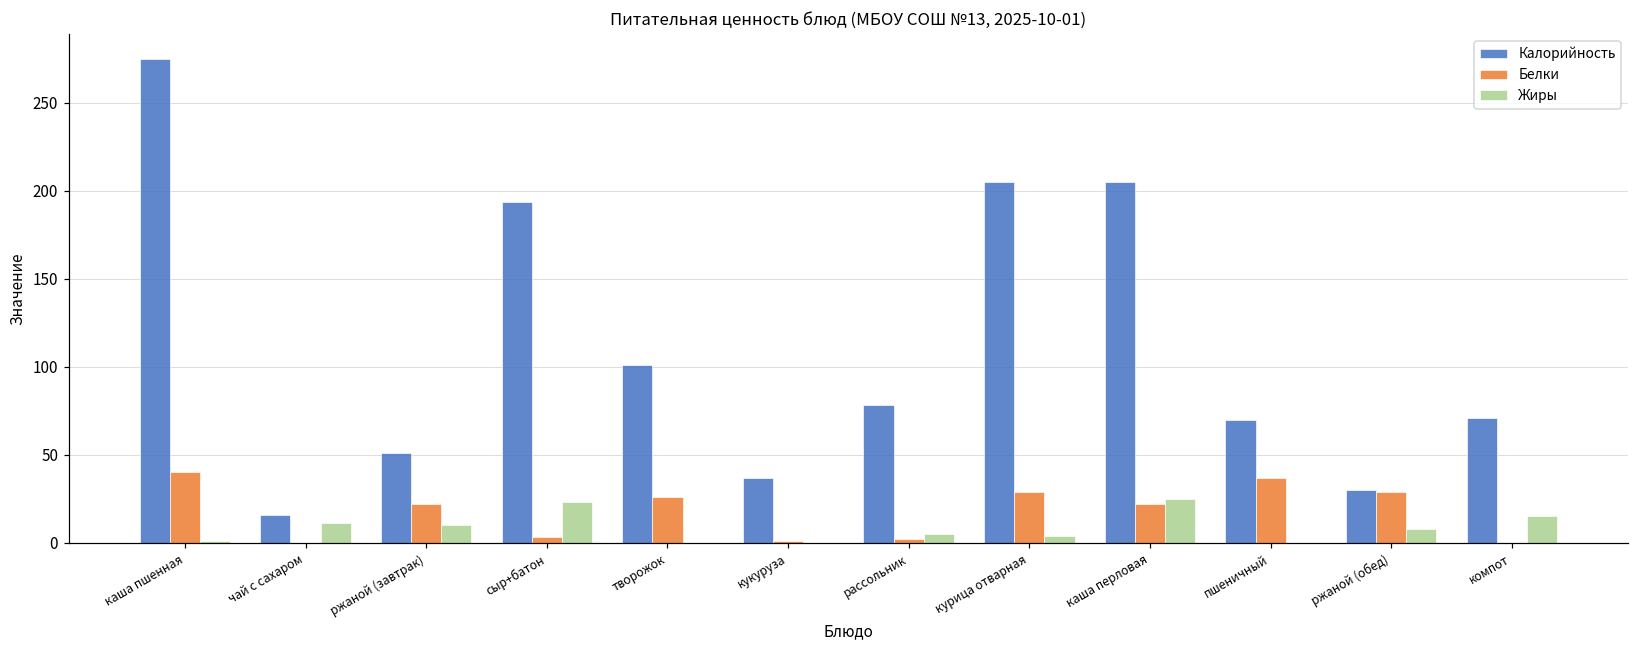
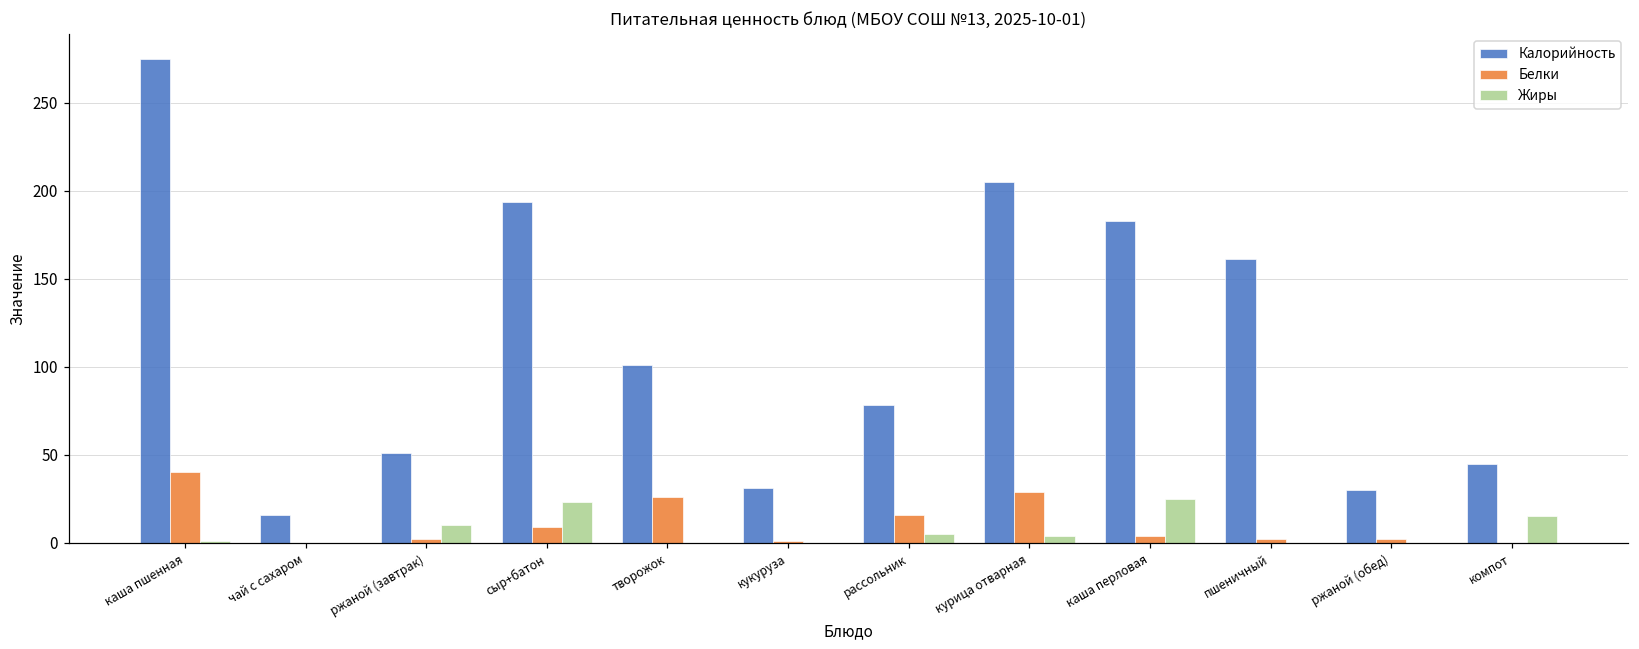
  {
    "Калорийность": {
      "каша пшенная": 275,
      "чай с сахаром": 16,
      "ржаной (завтрак)": 51,
      "сыр+батон": 194,
      "творожок": 101,
-     "кукуруза": 37,
+     "кукуруза": 31,
      "рассольник": 78,
      "курица отварная": 205,
-     "каша перловая": 205,
-     "пшеничный": 70,
+     "каша перловая": 183,
+     "пшеничный": 161,
      "ржаной (обед)": 30,
-     "компот": 71
+     "компот": 45
    },
    "Белки": {
      "каша пшенная": 40,
      "чай с сахаром": 0,
-     "ржаной (завтрак)": 22,
-     "сыр+батон": 3,
+     "ржаной (завтрак)": 2,
+     "сыр+батон": 9,
      "творожок": 26,
-     "рассольник": 2,
+     "рассольник": 16,
      "курица отварная": 29,
-     "каша перловая": 22,
-     "пшеничный": 37,
-     "ржаной (обед)": 29,
+     "каша перловая": 4,
+     "пшеничный": 2,
+     "ржаной (обед)": 2,
      "компот": 0
    },
    "Жиры": {
-     "чай с сахаром": 11,
+     "чай с сахаром": 0,
      "ржаной (завтрак)": 10,
      "сыр+батон": 23,
      "творожок": 0,
      "кукуруза": 0,
      "рассольник": 5,
      "курица отварная": 4,
      "каша перловая": 25,
      "пшеничный": 0,
-     "ржаной (обед)": 8,
+     "ржаной (обед)": 0,
      "компот": 15
    }
  }
